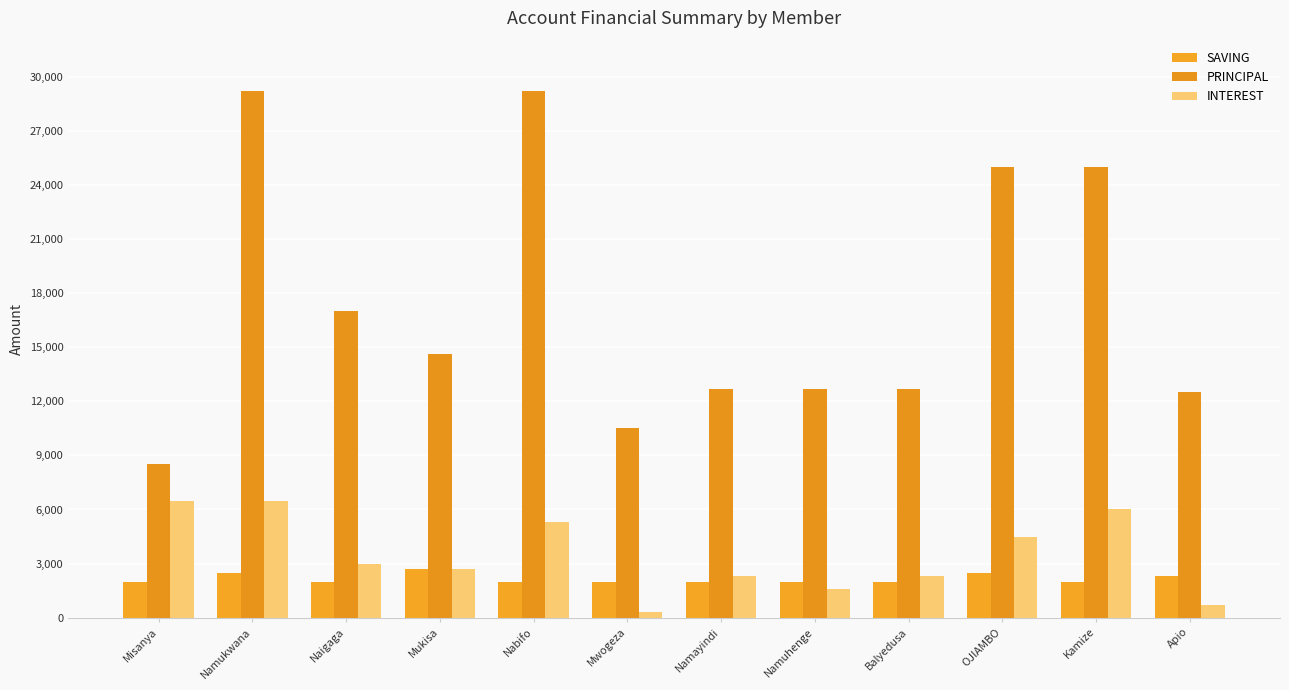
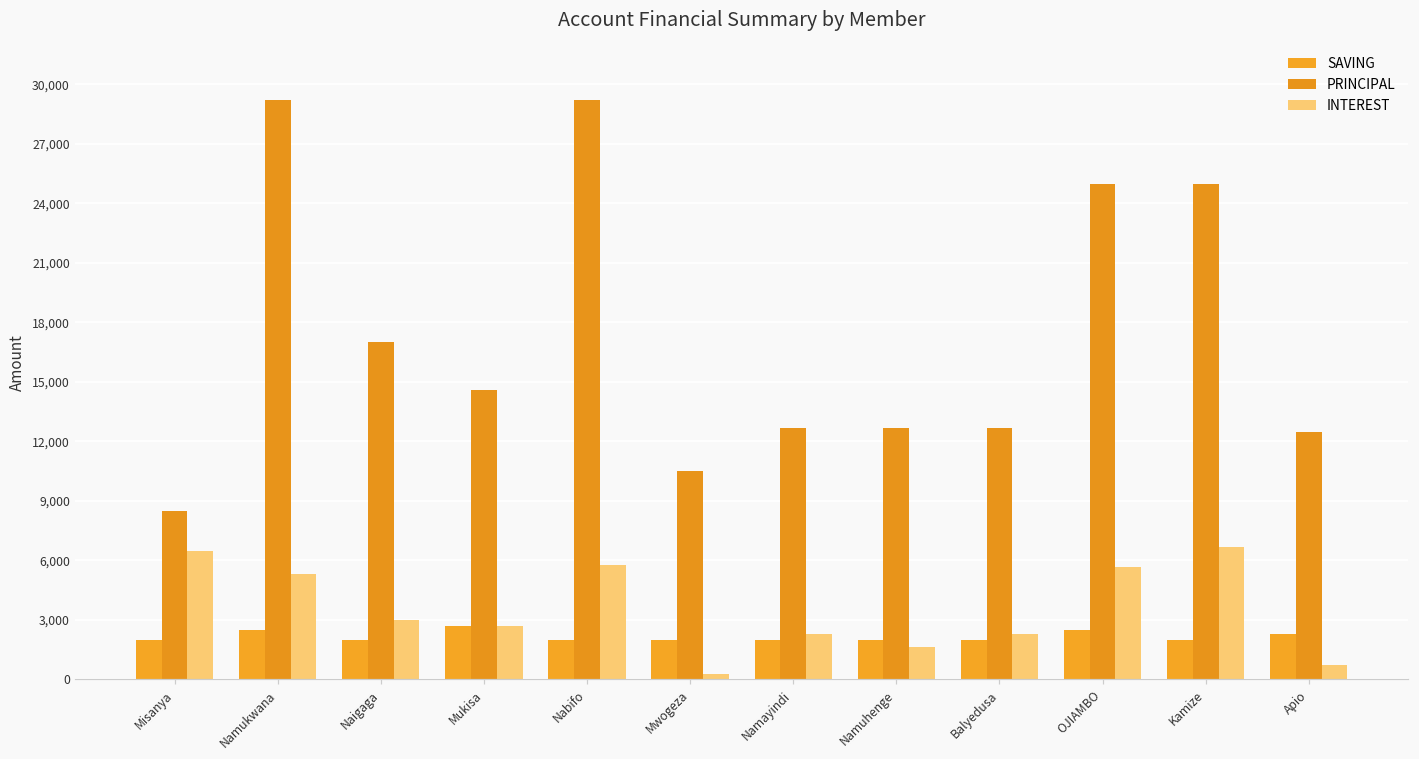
  {
    "INTEREST": {
      "Misanya": "6,500",
-     "Namukwana": "6,500",
+     "Namukwana": "5,300",
      "Naigaga": "3,000",
      "Mukisa": "2,700",
-     "Nabifo": "5,300",
+     "Nabifo": "5,800",
      "Mwogeza": "300",
      "Namayindi": "2,300",
      "Namuhenge": "1,600",
      "Balyedusa": "2,300",
-     "OJIAMBO": "4,500",
-     "Kamize": "6,000",
+     "OJIAMBO": "5,700",
+     "Kamize": "6,700",
      "Apio": "700"
    }
  }
